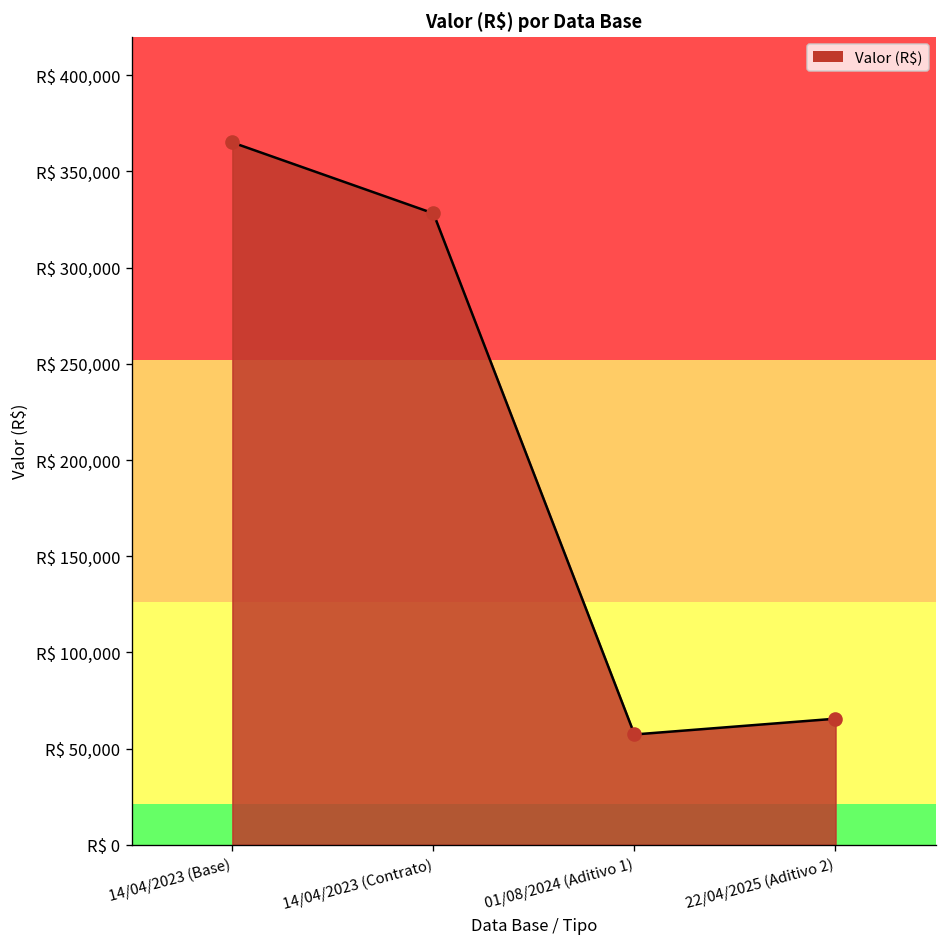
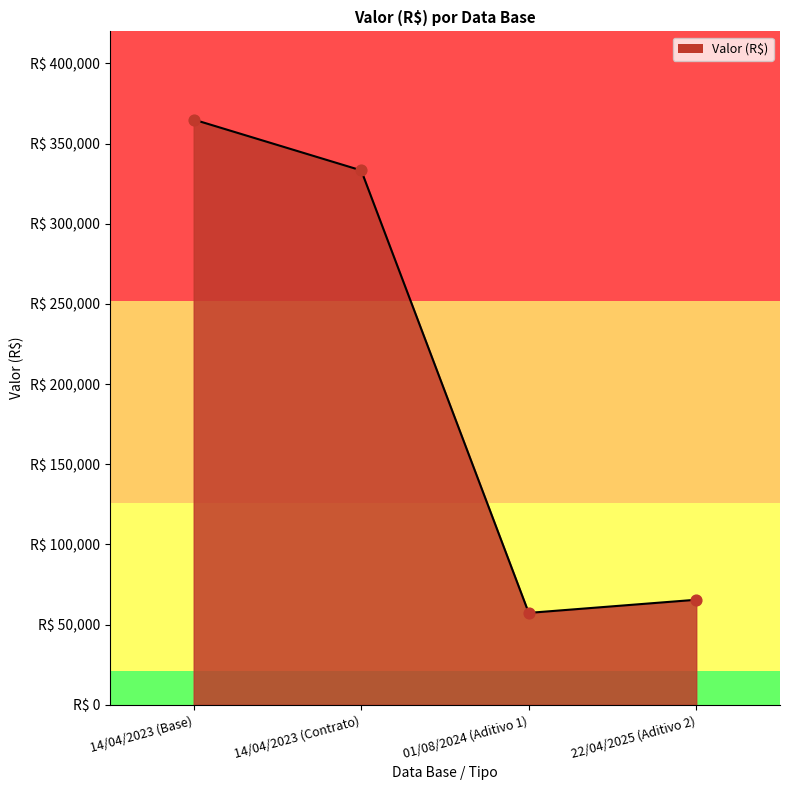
  {
    "14/04/2023 (Base)": "R$ 365,000",
-   "14/04/2023 (Contrato)": "R$ 328,000",
+   "14/04/2023 (Contrato)": "R$ 333,000",
    "01/08/2024 (Aditivo 1)": "R$ 57,000",
    "22/04/2025 (Aditivo 2)": "R$ 66,000"
  }
